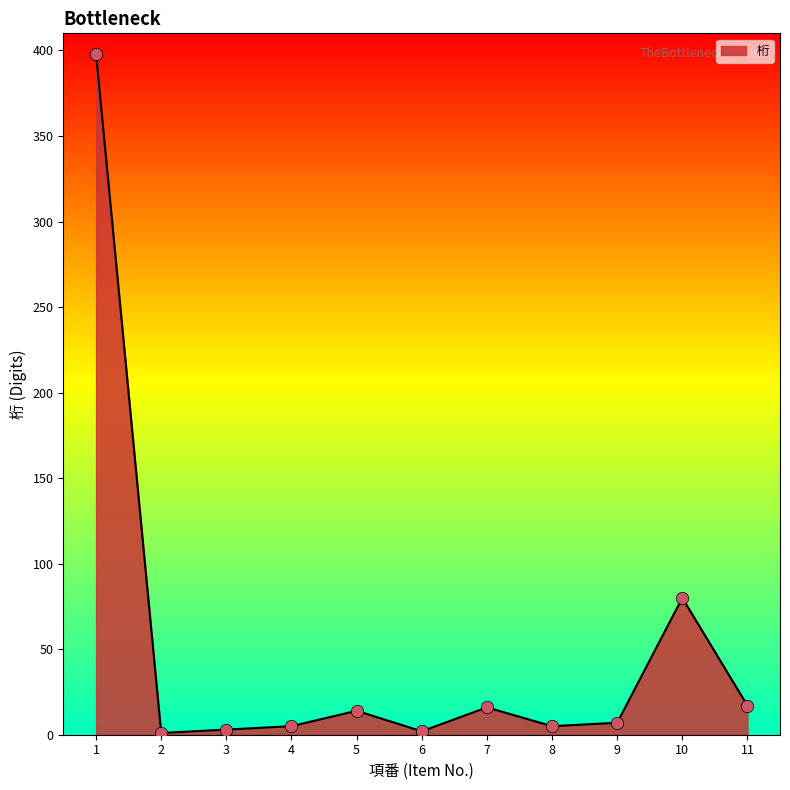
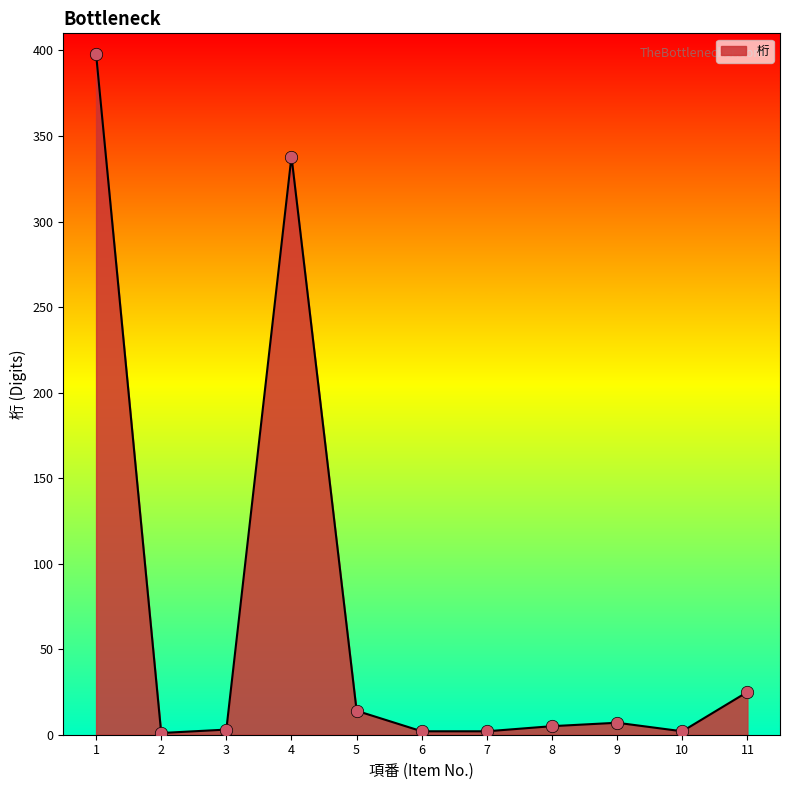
  {
    "1": 398,
    "2": 1,
    "3": 3,
-   "4": 5,
+   "4": 338,
    "5": 14,
    "6": 2,
-   "7": 16,
+   "7": 2,
    "8": 5,
    "9": 7,
-   "10": 80,
-   "11": 17
+   "10": 2,
+   "11": 25
  }
